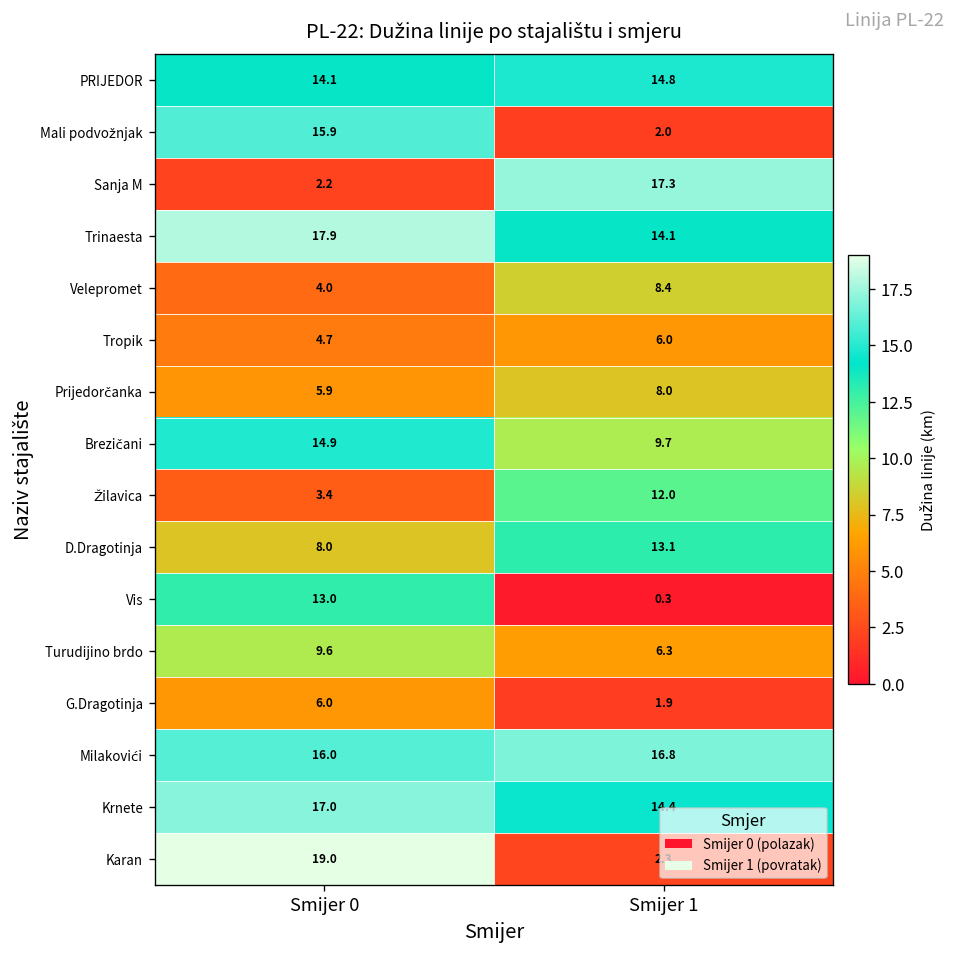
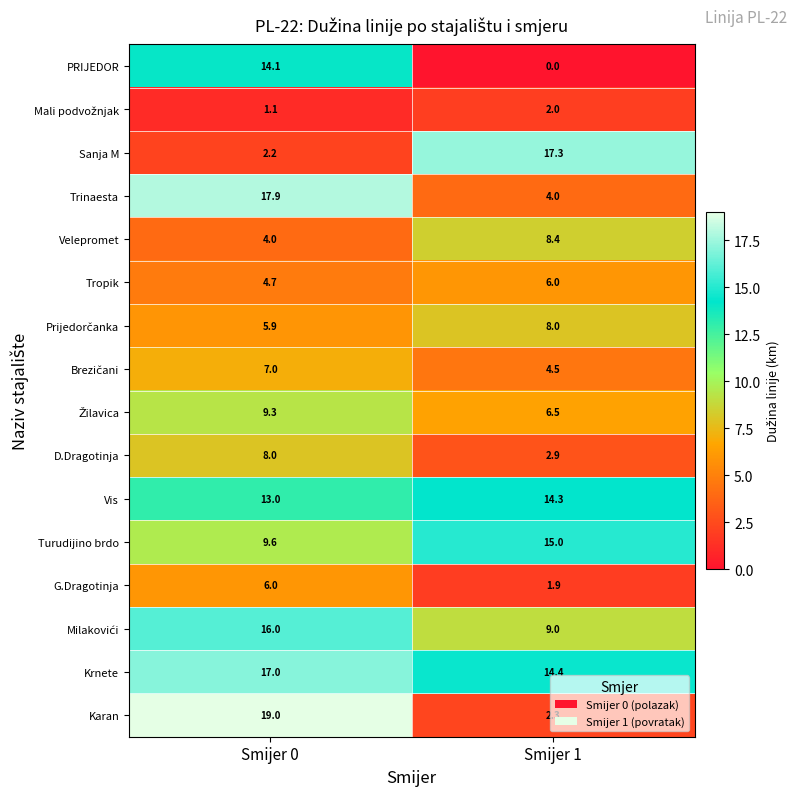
  {
    "PRIJEDOR": {
      "Smijer 0": 14.1,
-     "Smijer 1": 14.8
+     "Smijer 1": 0.0
    },
    "Mali podvožnjak": {
-     "Smijer 0": 15.9,
+     "Smijer 0": 1.1,
      "Smijer 1": 2.0
    },
    "Sanja M": {
      "Smijer 0": 2.2,
      "Smijer 1": 17.3
    },
    "Trinaesta": {
      "Smijer 0": 17.9,
-     "Smijer 1": 14.1
+     "Smijer 1": 4.0
    },
    "Velepromet": {
      "Smijer 0": 4.0,
      "Smijer 1": 8.4
    },
    "Tropik": {
      "Smijer 0": 4.7,
      "Smijer 1": 6.0
    },
    "Prijedorčanka": {
      "Smijer 0": 5.9,
      "Smijer 1": 8.0
    },
    "Brezičani": {
-     "Smijer 0": 14.9,
-     "Smijer 1": 9.7
+     "Smijer 0": 7.0,
+     "Smijer 1": 4.5
    },
    "Žilavica": {
-     "Smijer 0": 3.4,
-     "Smijer 1": 12.0
+     "Smijer 0": 9.3,
+     "Smijer 1": 6.5
    },
    "D.Dragotinja": {
      "Smijer 0": 8.0,
-     "Smijer 1": 13.1
+     "Smijer 1": 2.9
    },
    "Vis": {
      "Smijer 0": 13.0,
-     "Smijer 1": 0.3
+     "Smijer 1": 14.3
    },
    "Turudijino brdo": {
      "Smijer 0": 9.6,
-     "Smijer 1": 6.3
+     "Smijer 1": 15.0
    },
    "G.Dragotinja": {
      "Smijer 0": 6.0,
      "Smijer 1": 1.9
    },
    "Milakovići": {
      "Smijer 0": 16.0,
-     "Smijer 1": 16.8
+     "Smijer 1": 9.0
    },
    "Krnete": {
      "Smijer 0": 17.0
    },
    "Karan": {
      "Smijer 0": 19.0
    }
  }
